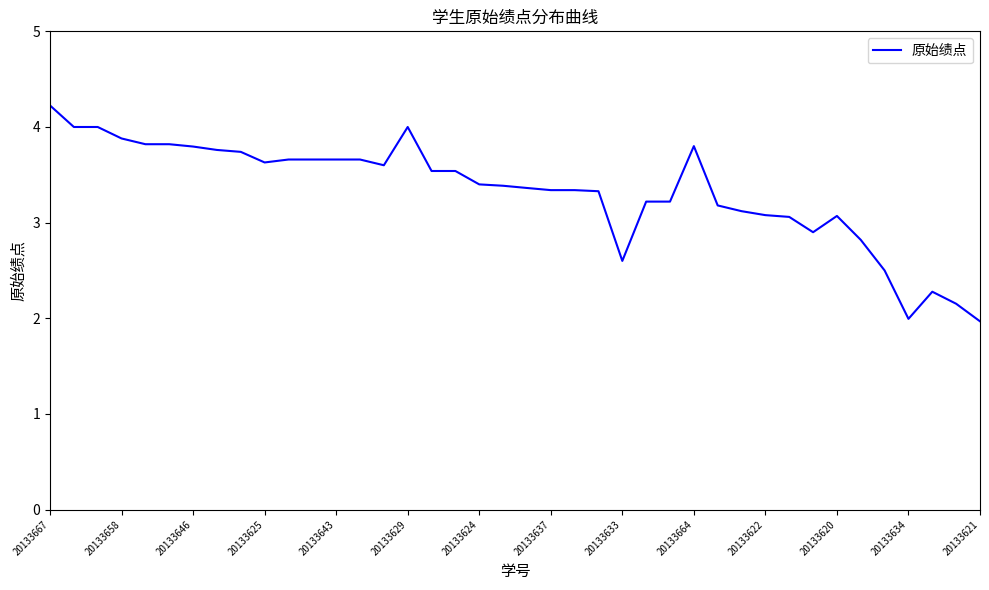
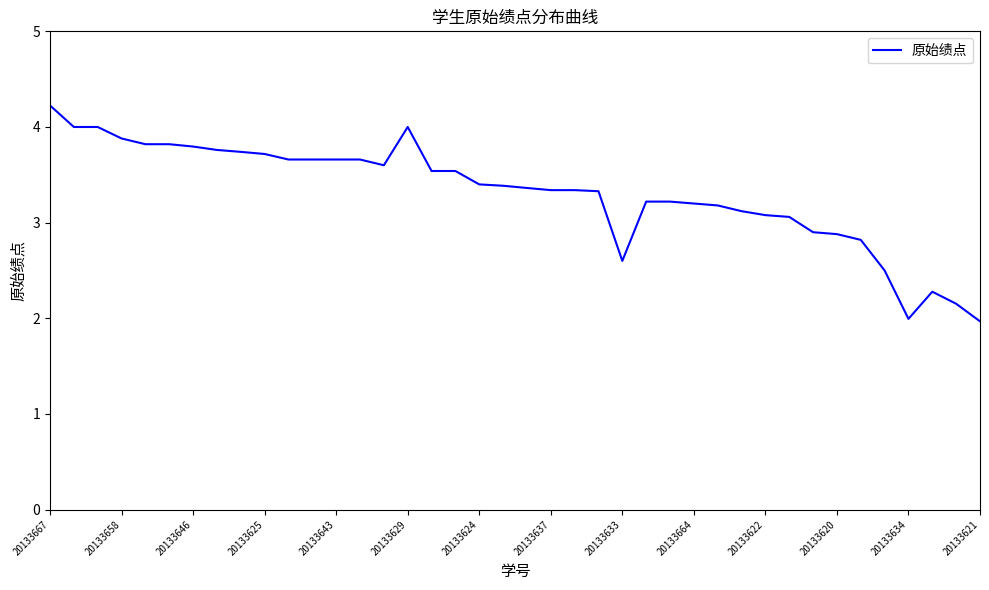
  {
    "20133667": 4.2,
    "20133658": 3.9,
    "20133646": 3.8,
-   "20133625": 3.6,
+   "20133625": 3.7,
    "20133643": 3.7,
    "20133629": 4.0,
    "20133624": 3.4,
    "20133637": 3.3,
    "20133633": 2.6,
-   "20133664": 3.8,
+   "20133664": 3.2,
    "20133622": 3.1,
-   "20133620": 3.1,
+   "20133620": 2.9,
    "20133634": 2.0,
    "20133621": 2.0
  }
